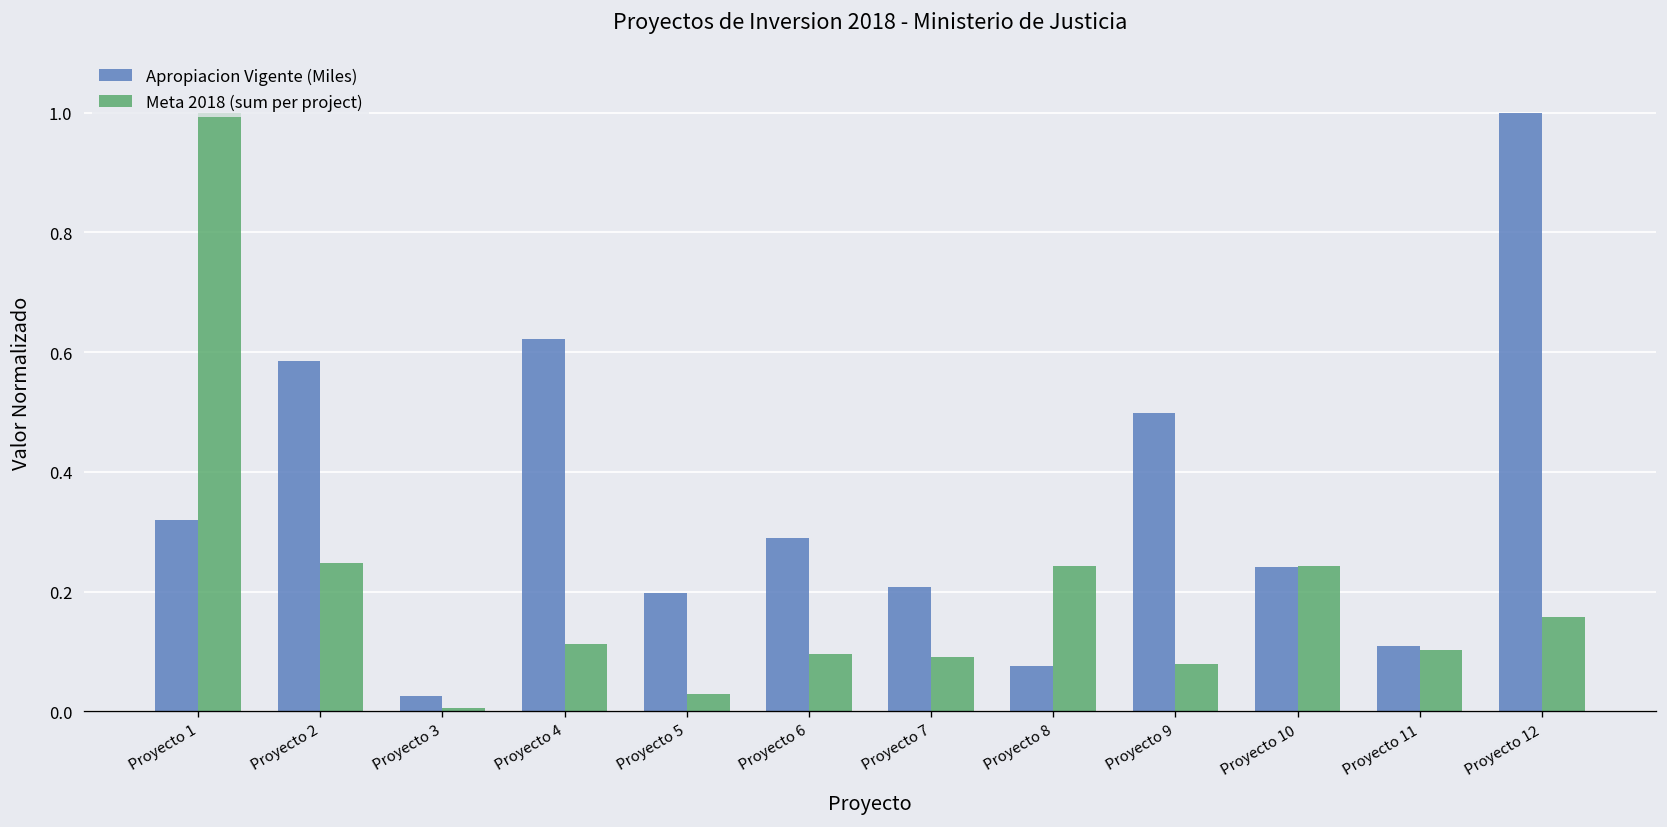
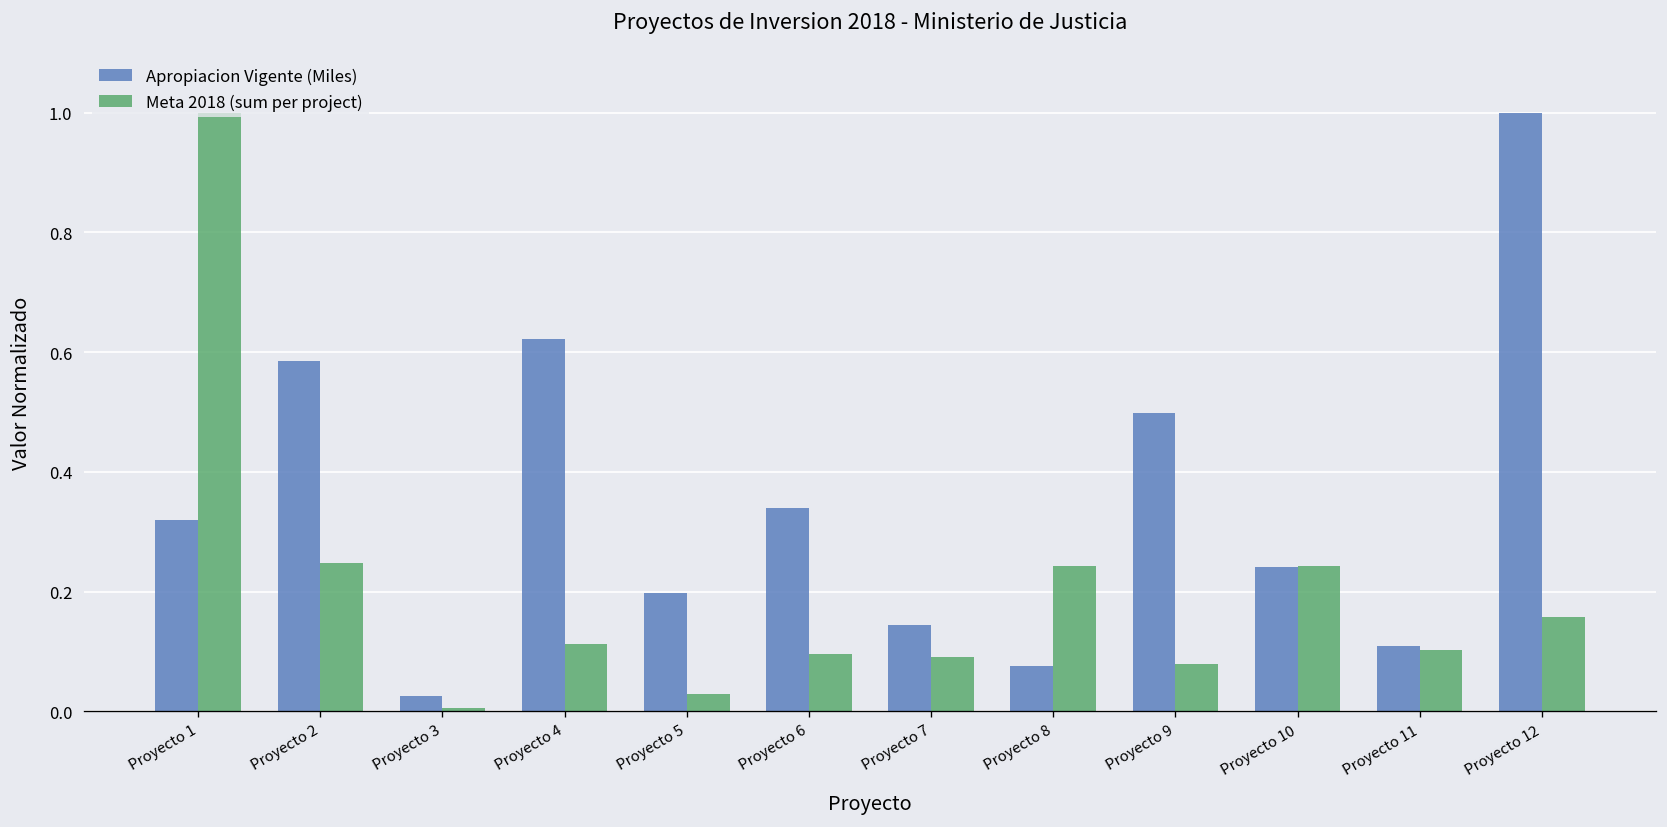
  {
    "Apropiacion Vigente (Miles)": {
      "Proyecto 1": 0.32,
      "Proyecto 2": 0.59,
      "Proyecto 3": 0.03,
      "Proyecto 4": 0.62,
      "Proyecto 5": 0.20,
-     "Proyecto 6": 0.29,
-     "Proyecto 7": 0.21,
+     "Proyecto 6": 0.34,
+     "Proyecto 7": 0.14,
      "Proyecto 8": 0.08,
      "Proyecto 9": 0.50,
      "Proyecto 10": 0.24,
      "Proyecto 11": 0.11,
      "Proyecto 12": 1.00
    },
    "Meta 2018 (sum per project)": {
      "Proyecto 2": 0.25,
      "Proyecto 3": 0.01,
      "Proyecto 4": 0.11,
      "Proyecto 5": 0.03,
      "Proyecto 6": 0.10,
      "Proyecto 7": 0.09,
      "Proyecto 8": 0.24,
      "Proyecto 9": 0.08,
      "Proyecto 10": 0.24,
      "Proyecto 11": 0.10,
      "Proyecto 12": 0.16
    }
  }
